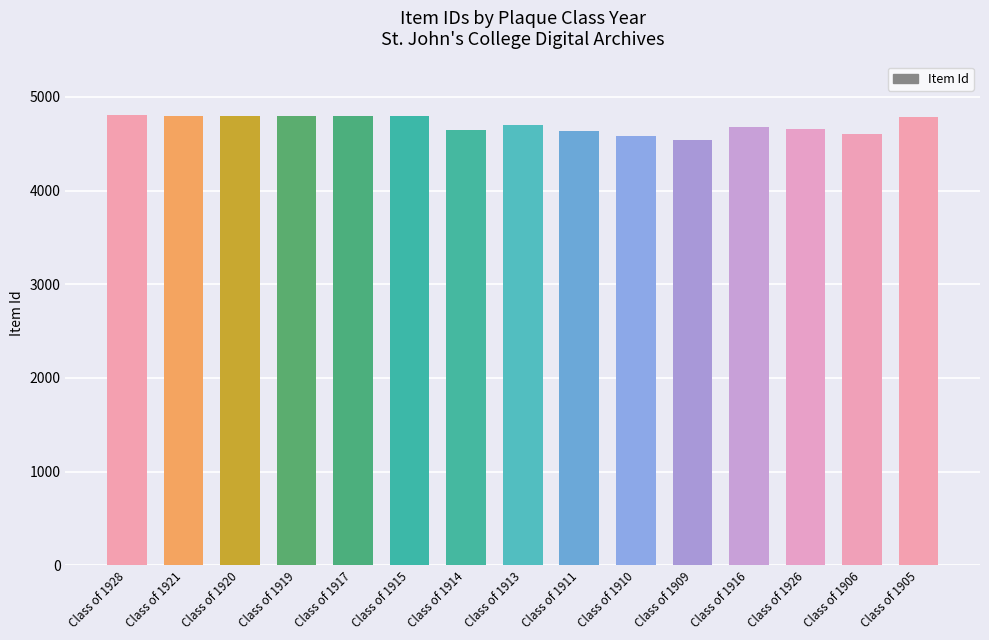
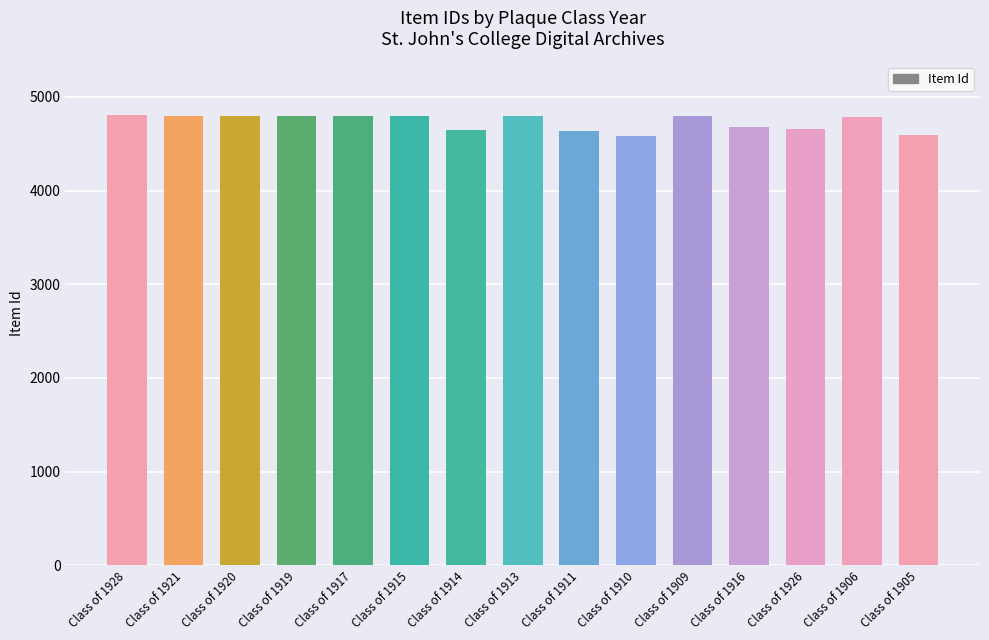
  {
    "Class of 1928": 4800,
    "Class of 1921": 4800,
    "Class of 1920": 4800,
    "Class of 1919": 4800,
    "Class of 1917": 4800,
    "Class of 1915": 4800,
    "Class of 1914": 4600,
-   "Class of 1913": 4700,
+   "Class of 1913": 4800,
    "Class of 1911": 4600,
    "Class of 1910": 4600,
-   "Class of 1909": 4500,
+   "Class of 1909": 4800,
    "Class of 1916": 4700,
    "Class of 1926": 4700,
-   "Class of 1906": 4600,
-   "Class of 1905": 4800
+   "Class of 1906": 4800,
+   "Class of 1905": 4600
  }
